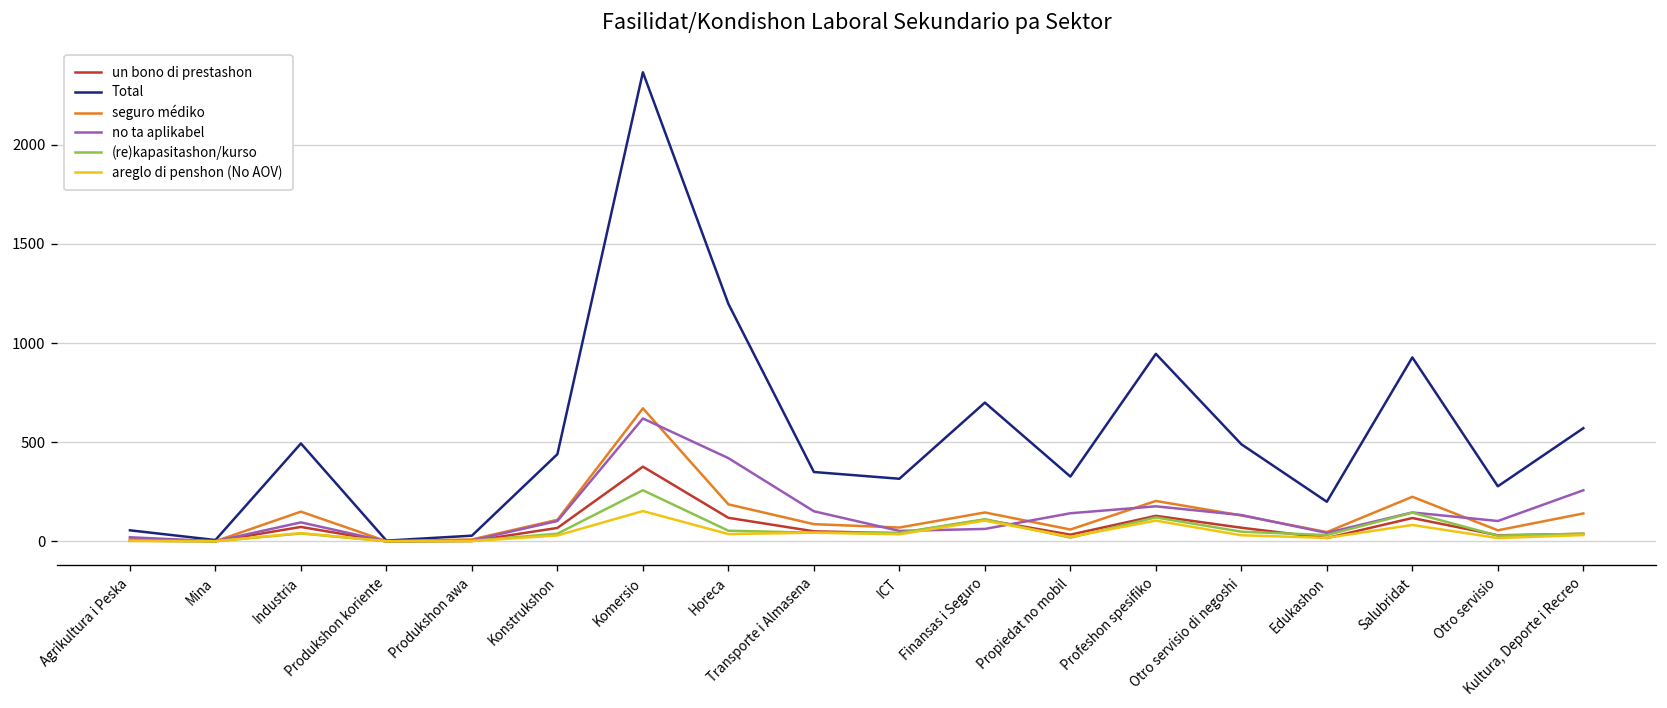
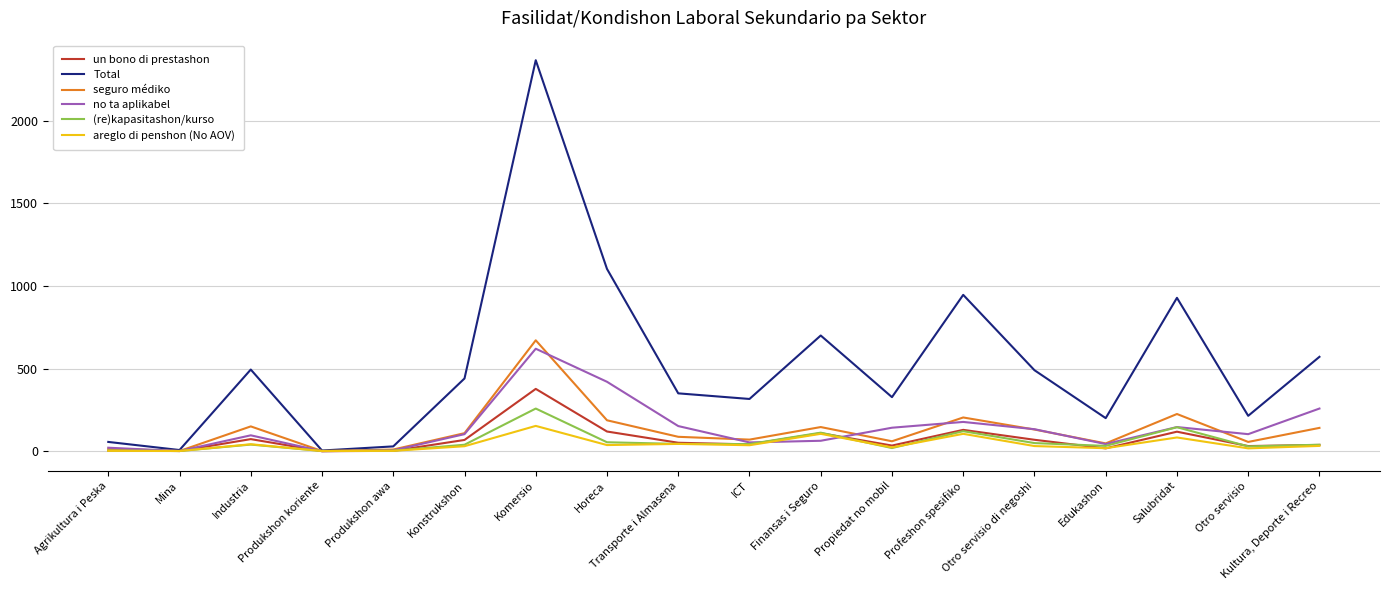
  {
    "un bono di prestashon": {
      "Industria": 70,
      "Konstrukshon": 70,
      "Komersio": 380,
      "Horeca": 120,
      "Otro servisio di negoshi": 70,
      "Salubridat": 120
    },
    "Total": {
      "Agrikultura i Peska": 60,
      "Industria": 490,
      "Produkshon awa": 30,
      "Konstrukshon": 440,
      "Komersio": 2370,
-     "Horeca": 1200,
+     "Horeca": 1100,
      "Transporte i Almasena": 350,
      "ICT": 320,
      "Finansas i Seguro": 700,
      "Propiedat no mobil": 330,
      "Profeshon spesifiko": 950,
      "Otro servisio di negoshi": 490,
      "Edukashon": 200,
      "Salubridat": 930,
-     "Otro servisio": 280,
+     "Otro servisio": 210,
      "Kultura, Deporte i Recreo": 570
    },
    "seguro médiko": {
      "Industria": 150,
      "Komersio": 670,
      "Horeca": 190,
      "Transporte i Almasena": 90,
      "ICT": 70,
      "Finansas i Seguro": 150,
      "Propiedat no mobil": 60,
      "Profeshon spesifiko": 200,
      "Salubridat": 230,
      "Otro servisio": 60,
      "Kultura, Deporte i Recreo": 140
    },
    "no ta aplikabel": {
      "Industria": 100,
      "Komersio": 620,
      "Horeca": 420,
      "Transporte i Almasena": 150,
      "Finansas i Seguro": 60,
      "Propiedat no mobil": 140,
      "Profeshon spesifiko": 180,
      "Otro servisio": 100,
      "Kultura, Deporte i Recreo": 260
    },
    "(re)kapasitashon/kurso": {
      "Komersio": 260,
      "Horeca": 50,
      "Otro servisio di negoshi": 50
    },
    "areglo di penshon (No AOV)": {
      "Komersio": 150,
      "Horeca": 40,
      "Profeshon spesifiko": 110,
      "Otro servisio di negoshi": 30,
      "Salubridat": 80
    }
  }
